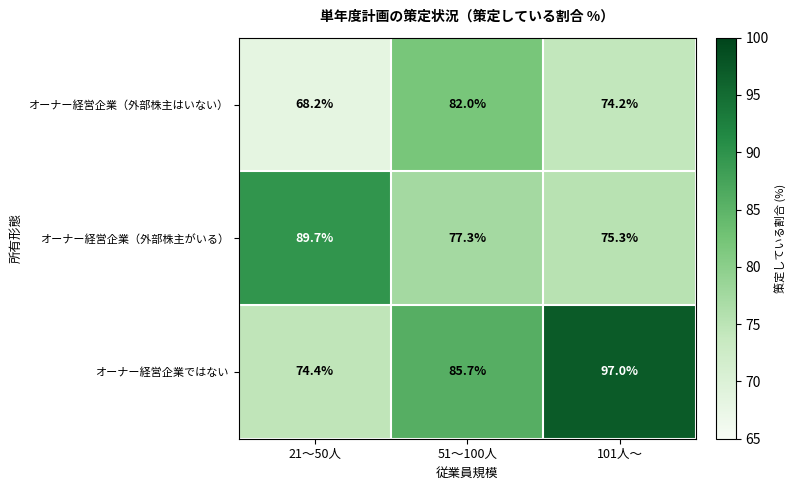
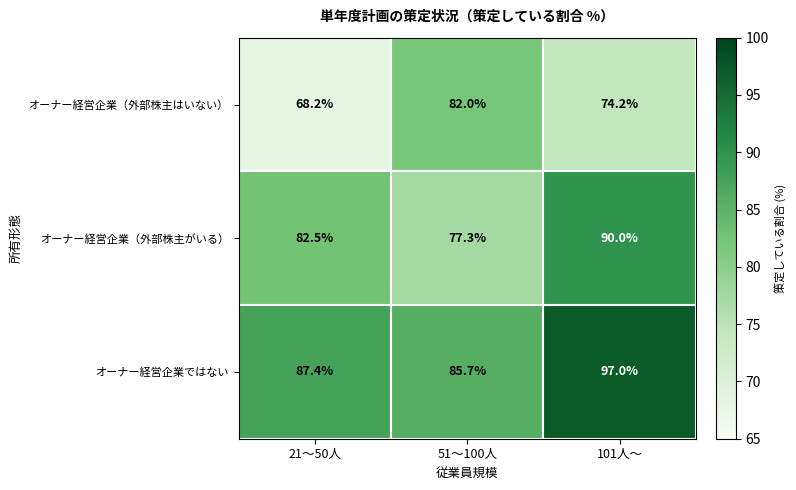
  {
    "オーナー経営企業（外部株主はいない）": {
      "21～50人": "68.2%",
      "51～100人": "82.0%",
      "101人～": "74.2%"
    },
    "オーナー経営企業（外部株主がいる）": {
-     "21～50人": "89.7%",
+     "21～50人": "82.5%",
      "51～100人": "77.3%",
-     "101人～": "75.3%"
+     "101人～": "90.0%"
    },
    "オーナー経営企業ではない": {
-     "21～50人": "74.4%",
+     "21～50人": "87.4%",
      "51～100人": "85.7%",
      "101人～": "97.0%"
    }
  }
